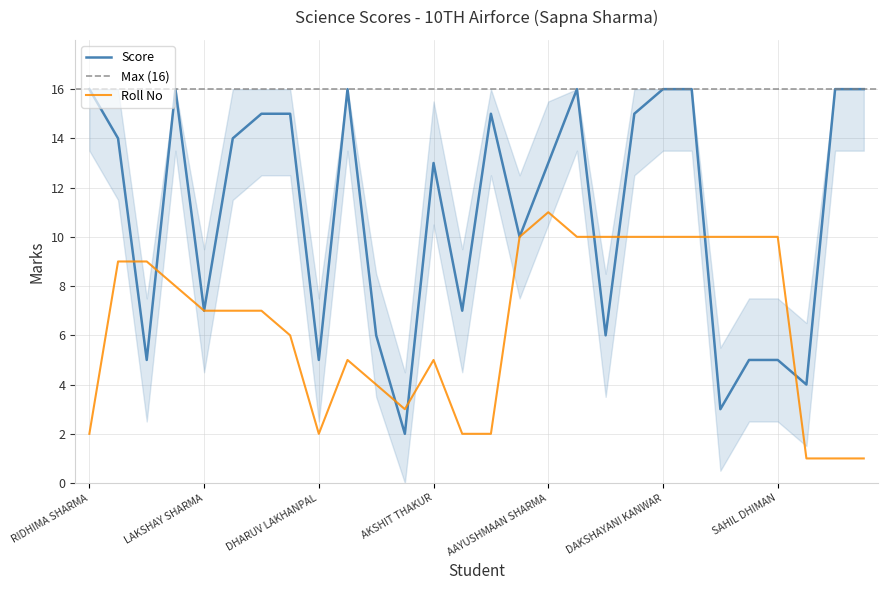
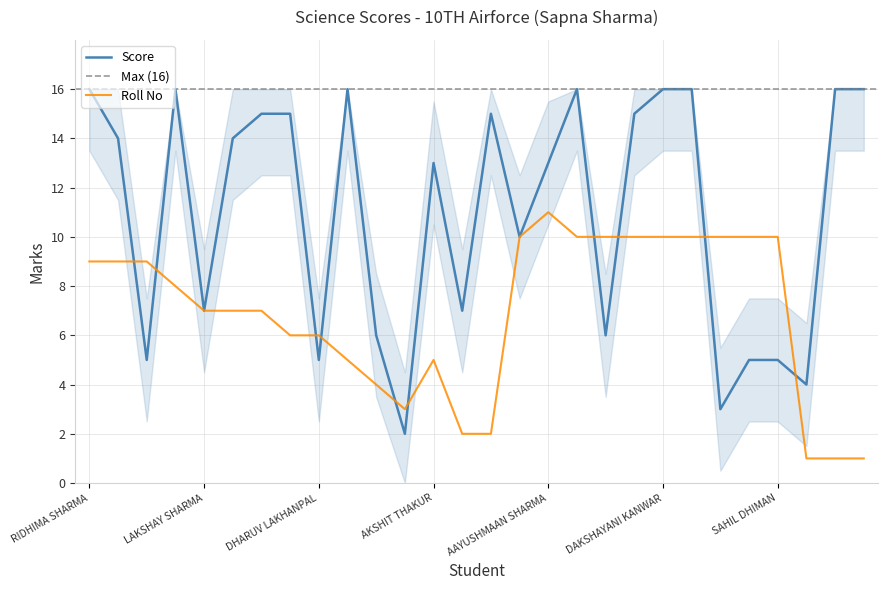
  {
    "Roll No": {
-     "RIDHIMA SHARMA": 2,
-     "DHARUV LAKHANPAL": 2,
+     "RIDHIMA SHARMA": 9,
+     "DHARUV LAKHANPAL": 6,
      "AKSHIT THAKUR": 5,
      "AAYUSHMAAN SHARMA": 11,
      "DAKSHAYANI KANWAR": 10,
      "SAHIL DHIMAN": 10
    }
  }
